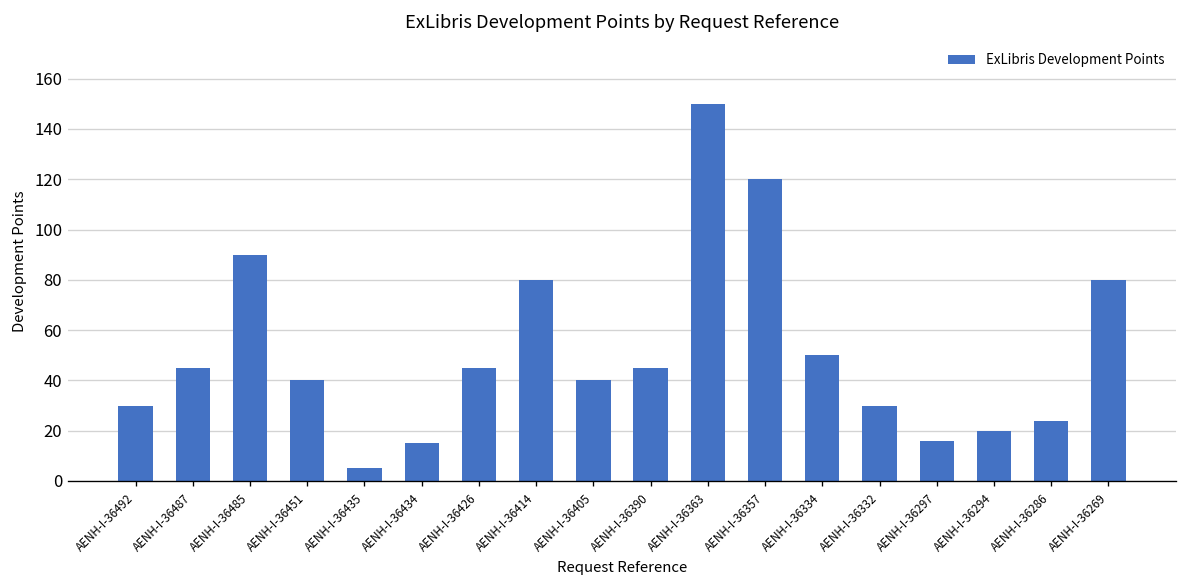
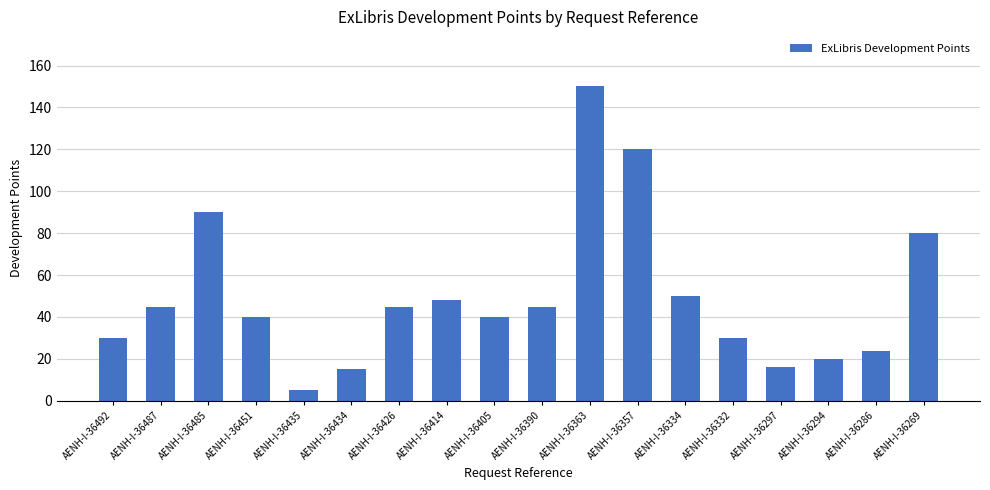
  {
    "AENH-I-36492": 30,
    "AENH-I-36487": 45,
    "AENH-I-36485": 90,
    "AENH-I-36451": 40,
    "AENH-I-36435": 5,
    "AENH-I-36434": 15,
    "AENH-I-36426": 45,
-   "AENH-I-36414": 80,
+   "AENH-I-36414": 48,
    "AENH-I-36405": 40,
    "AENH-I-36390": 45,
    "AENH-I-36363": 150,
    "AENH-I-36357": 120,
    "AENH-I-36334": 50,
    "AENH-I-36332": 30,
    "AENH-I-36297": 16,
    "AENH-I-36294": 20,
    "AENH-I-36286": 24,
    "AENH-I-36269": 80
  }
